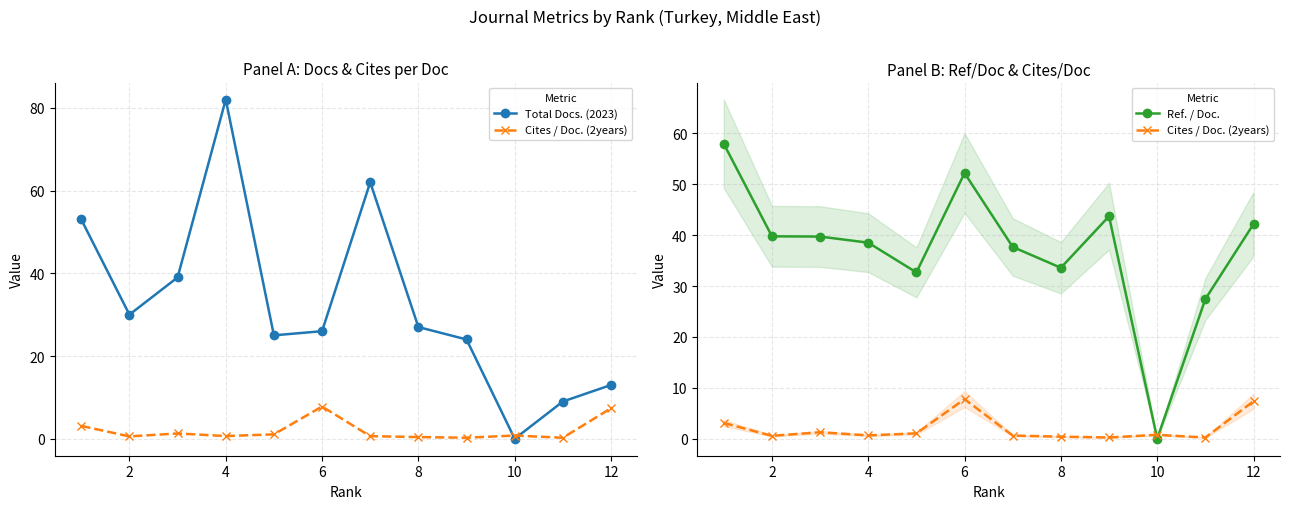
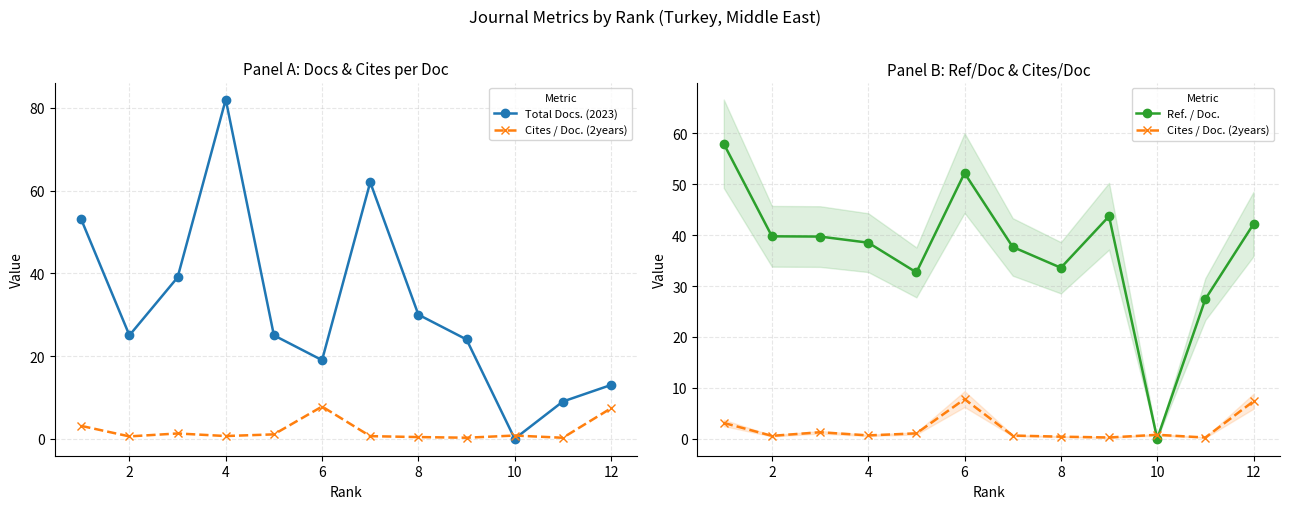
  {
    "Panel A: Docs & Cites per Doc": {
      "Total Docs. (2023)": {
-       "2": 30,
+       "2": 25,
        "4": 82,
-       "6": 26,
-       "8": 27,
+       "6": 19,
+       "8": 30,
        "10": 0,
        "12": 13
      },
      "Cites / Doc. (2years)": {
        "2": 1,
        "4": 1,
        "6": 8,
        "8": 0,
        "10": 1,
        "12": 7
      }
    }
  }
